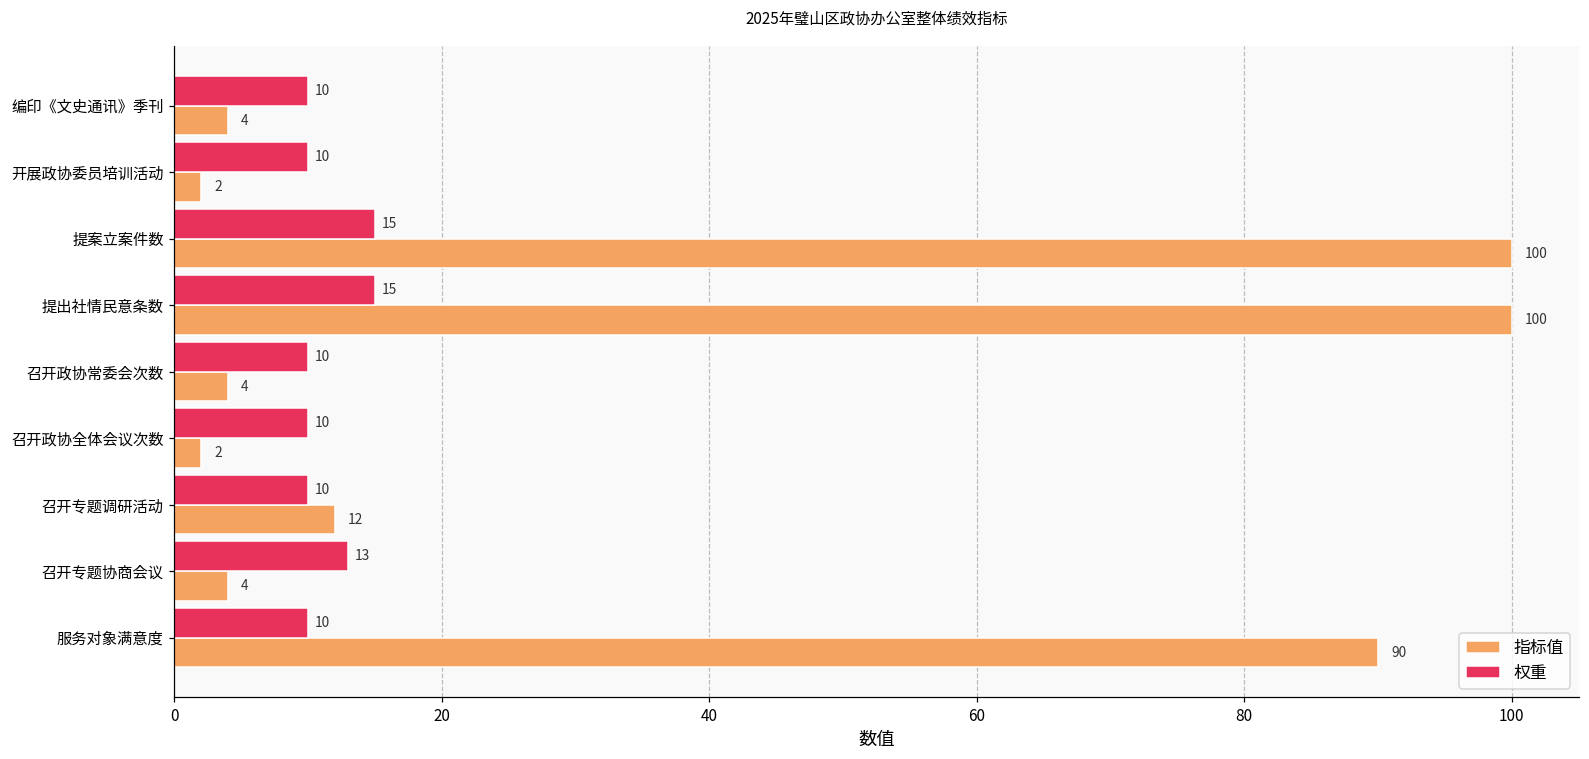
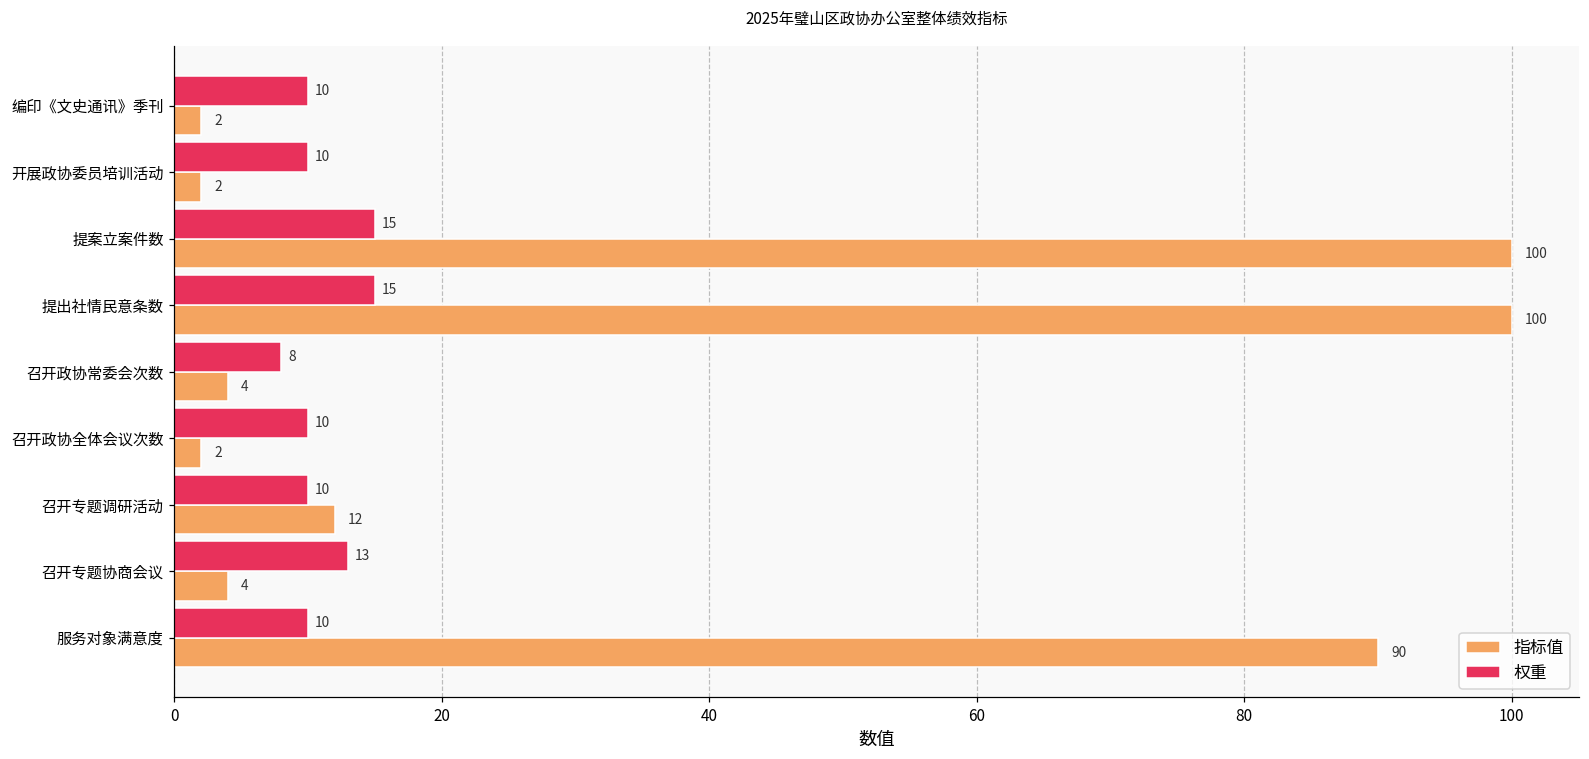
  {
    "指标值": {
-     "编印《文史通讯》季刊": 4,
+     "编印《文史通讯》季刊": 2,
      "开展政协委员培训活动": 2,
      "提案立案件数": 100,
      "提出社情民意条数": 100,
      "召开政协常委会次数": 4,
      "召开政协全体会议次数": 2,
      "召开专题调研活动": 12,
      "召开专题协商会议": 4,
      "服务对象满意度": 90
    },
    "权重": {
      "编印《文史通讯》季刊": 10,
      "开展政协委员培训活动": 10,
      "提案立案件数": 15,
      "提出社情民意条数": 15,
-     "召开政协常委会次数": 10,
+     "召开政协常委会次数": 8,
      "召开政协全体会议次数": 10,
      "召开专题调研活动": 10,
      "召开专题协商会议": 13,
      "服务对象满意度": 10
    }
  }
